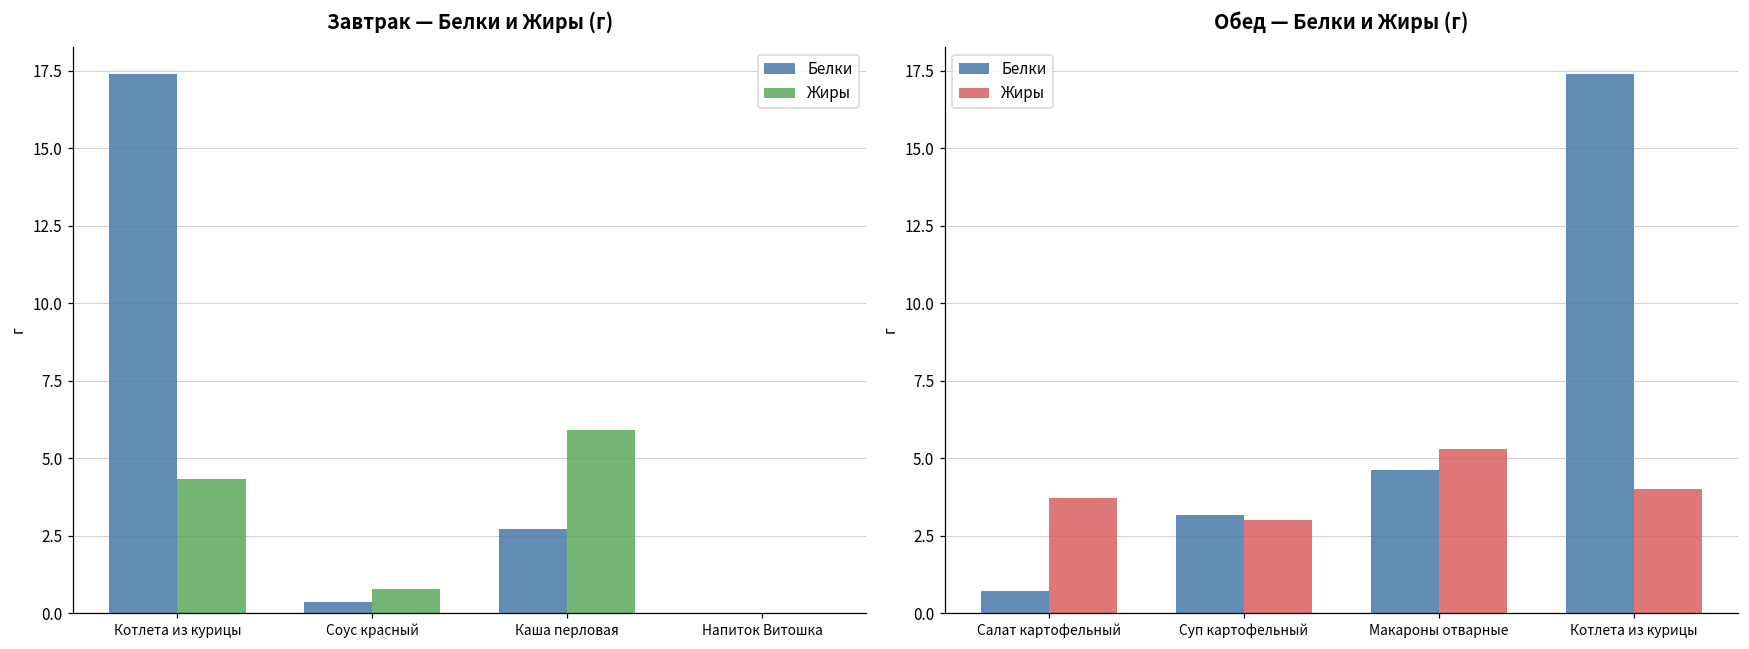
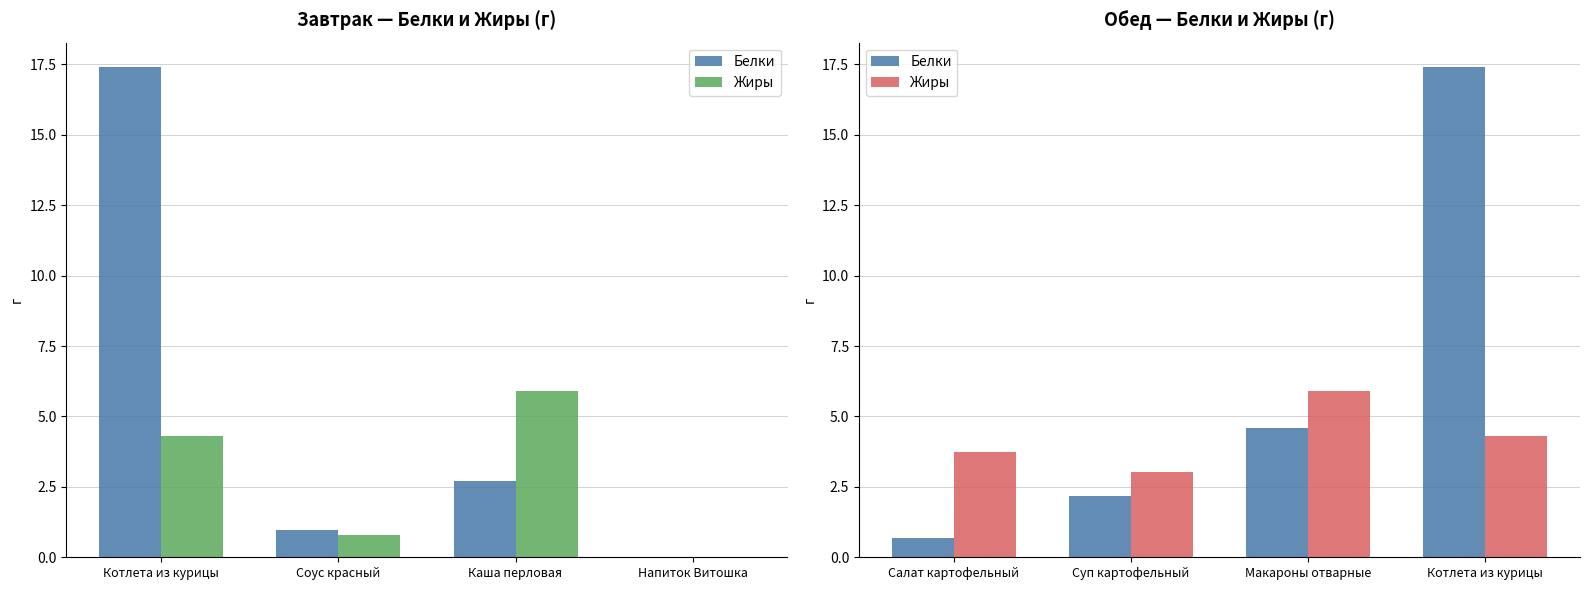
  {
    "Завтрак — Белки и Жиры (г)": {
      "Белки": {
        "Котлета из курицы": 17.4,
-       "Соус красный": 0.4,
+       "Соус красный": 1.0,
        "Каша перловая": 2.7,
        "Напиток Витошка": 0.0
      }
    },
    "Обед — Белки и Жиры (г)": {
      "Белки": {
        "Салат картофельный": 0.7,
-       "Суп картофельный": 3.2,
+       "Суп картофельный": 2.2,
        "Макароны отварные": 4.6,
        "Котлета из курицы": 17.4
      },
      "Жиры": {
        "Салат картофельный": 3.7,
        "Суп картофельный": 3.0,
-       "Макароны отварные": 5.3,
-       "Котлета из курицы": 4.0
+       "Макароны отварные": 5.9,
+       "Котлета из курицы": 4.3
      }
    }
  }
